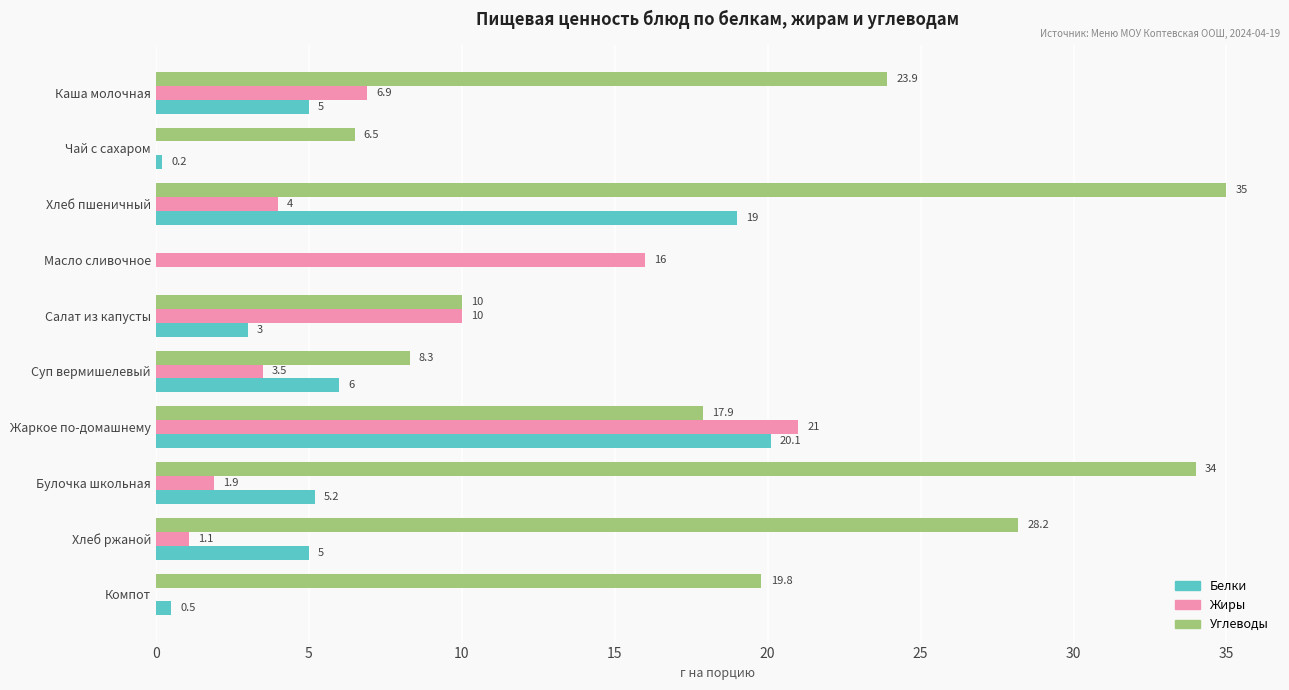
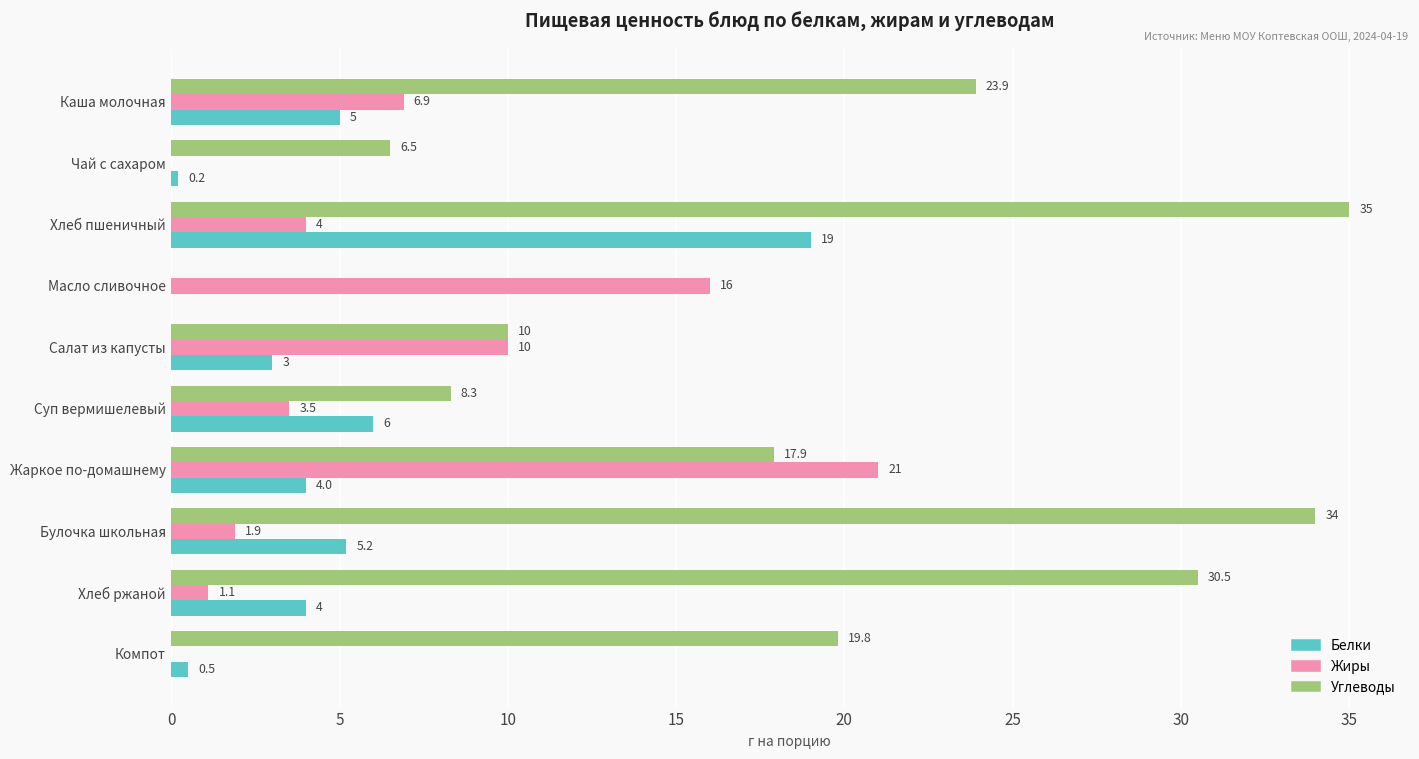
  {
    "Белки": {
      "Каша молочная": 5,
      "Чай с сахаром": 0.2,
      "Хлеб пшеничный": 19,
      "Салат из капусты": 3,
      "Суп вермишелевый": 6,
-     "Жаркое по-домашнему": 20.1,
+     "Жаркое по-домашнему": 4.0,
      "Булочка школьная": 5.2,
-     "Хлеб ржаной": 5,
+     "Хлеб ржаной": 4,
      "Компот": 0.5
    },
    "Жиры": {
      "Каша молочная": 6.9,
      "Хлеб пшеничный": 4,
      "Масло сливочное": 16,
      "Салат из капусты": 10,
      "Суп вермишелевый": 3.5,
      "Жаркое по-домашнему": 21,
      "Булочка школьная": 1.9,
      "Хлеб ржаной": 1.1
    },
    "Углеводы": {
      "Каша молочная": 23.9,
      "Чай с сахаром": 6.5,
      "Хлеб пшеничный": 35,
      "Салат из капусты": 10,
      "Суп вермишелевый": 8.3,
      "Жаркое по-домашнему": 17.9,
      "Булочка школьная": 34,
-     "Хлеб ржаной": 28.2,
+     "Хлеб ржаной": 30.5,
      "Компот": 19.8
    }
  }
